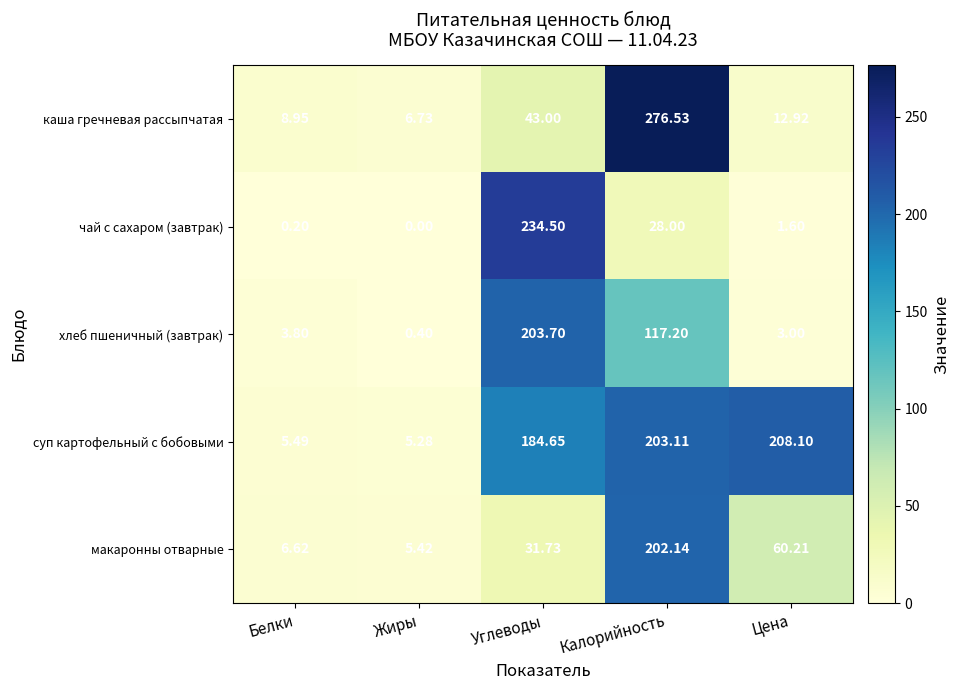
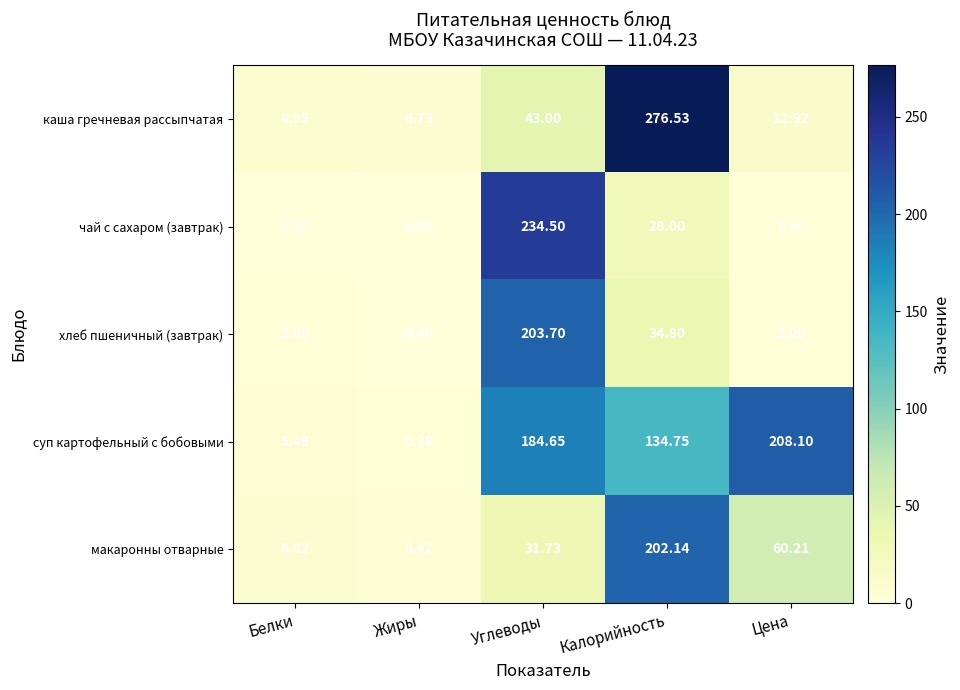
  {
    "каша гречневая рассыпчатая": {
      "Белки": 8.95,
      "Углеводы": 43.00,
      "Калорийность": 276.53,
      "Цена": 12.92
    },
    "чай с сахаром (завтрак)": {
      "Углеводы": 234.50,
      "Калорийность": 28.00
    },
    "хлеб пшеничный (завтрак)": {
      "Углеводы": 203.70,
-     "Калорийность": 117.20
+     "Калорийность": 34.80
    },
    "суп картофельный с бобовыми": {
      "Углеводы": 184.65,
-     "Калорийность": 203.11,
+     "Калорийность": 134.75,
      "Цена": 208.10
    },
    "макаронны отварные": {
      "Углеводы": 31.73,
      "Калорийность": 202.14,
      "Цена": 60.21
    }
  }
